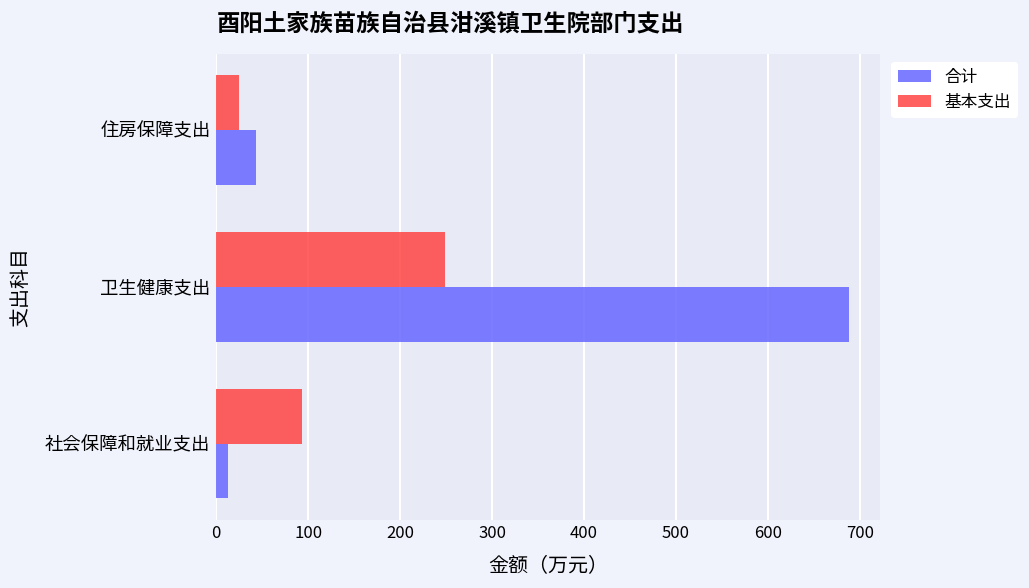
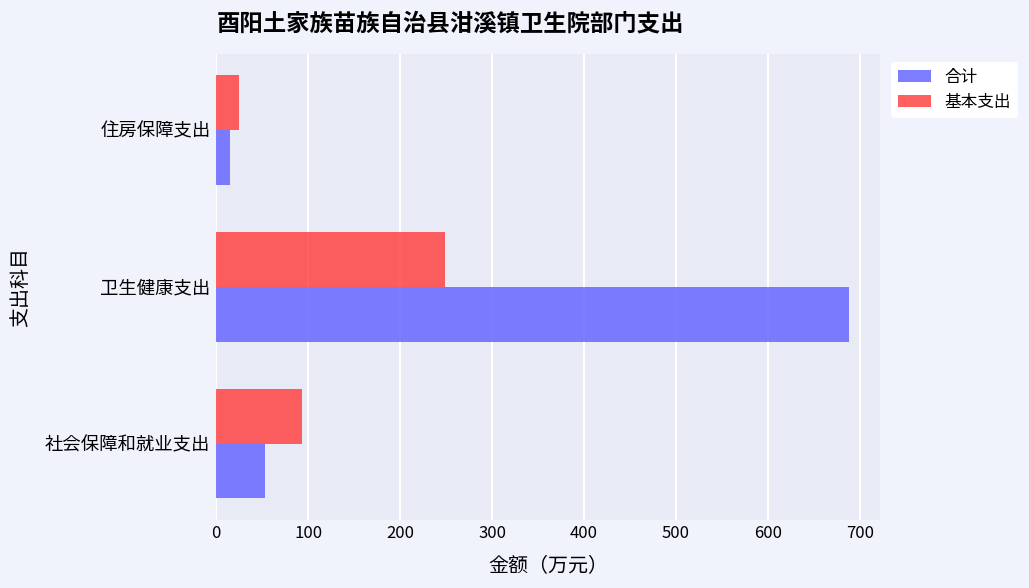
  {
    "合计": {
-     "住房保障支出": 40,
+     "住房保障支出": 10,
      "卫生健康支出": 690,
-     "社会保障和就业支出": 10
+     "社会保障和就业支出": 50
    },
    "基本支出": {
      "住房保障支出": 30,
      "卫生健康支出": 250,
      "社会保障和就业支出": 90
    }
  }
